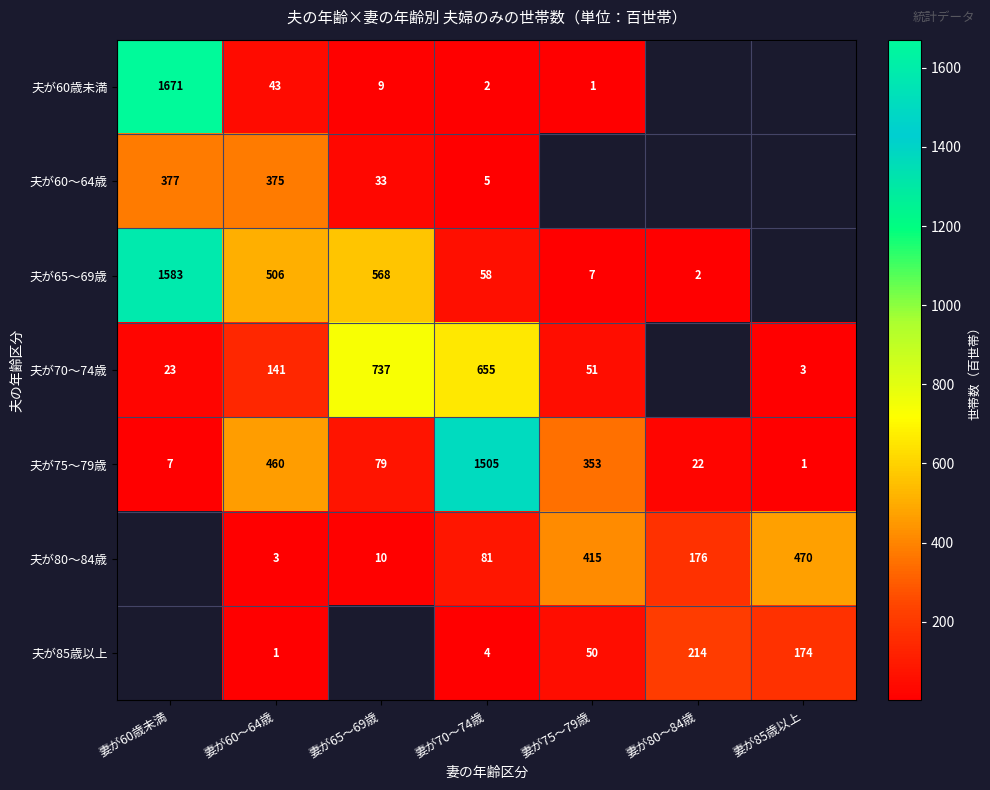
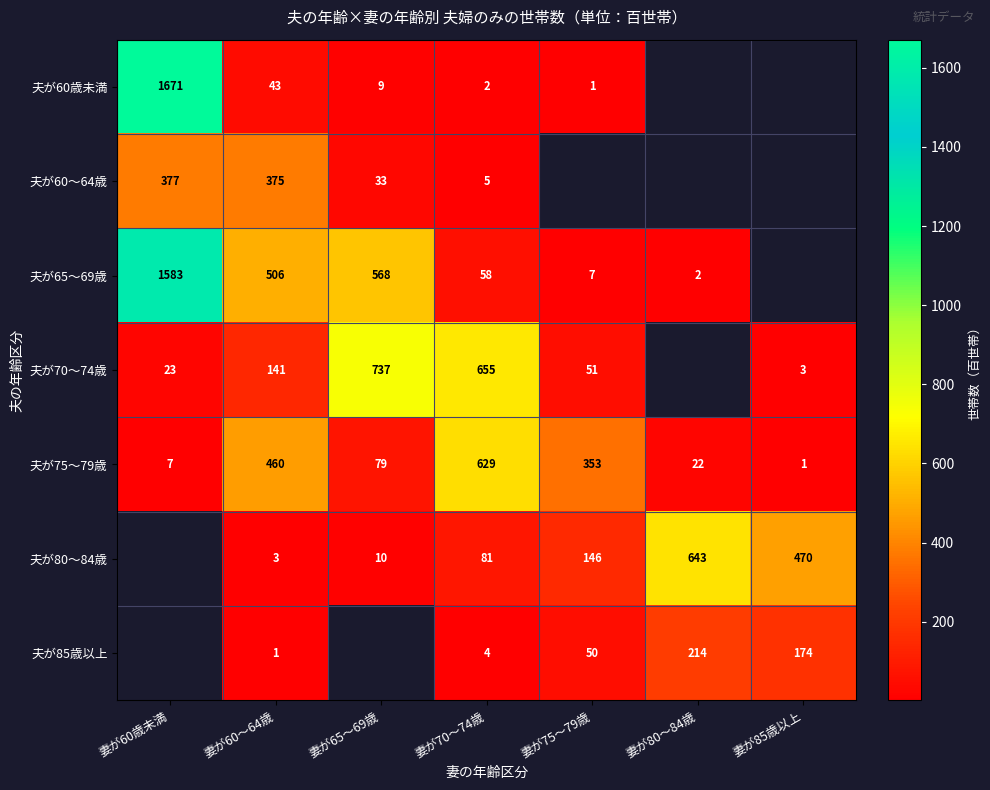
  {
    "夫が60歳未満": {
      "妻が60歳未満": 1671,
      "妻が60～64歳": 43,
      "妻が65～69歳": 9,
      "妻が70～74歳": 2,
      "妻が75～79歳": 1
    },
    "夫が60～64歳": {
      "妻が60歳未満": 377,
      "妻が60～64歳": 375,
      "妻が65～69歳": 33,
      "妻が70～74歳": 5
    },
    "夫が65～69歳": {
      "妻が60歳未満": 1583,
      "妻が60～64歳": 506,
      "妻が65～69歳": 568,
      "妻が70～74歳": 58,
      "妻が75～79歳": 7,
      "妻が80～84歳": 2
    },
    "夫が70～74歳": {
      "妻が60歳未満": 23,
      "妻が60～64歳": 141,
      "妻が65～69歳": 737,
      "妻が70～74歳": 655,
      "妻が75～79歳": 51,
      "妻が85歳以上": 3
    },
    "夫が75～79歳": {
      "妻が60歳未満": 7,
      "妻が60～64歳": 460,
      "妻が65～69歳": 79,
-     "妻が70～74歳": 1505,
+     "妻が70～74歳": 629,
      "妻が75～79歳": 353,
      "妻が80～84歳": 22,
      "妻が85歳以上": 1
    },
    "夫が80～84歳": {
      "妻が60～64歳": 3,
      "妻が65～69歳": 10,
      "妻が70～74歳": 81,
-     "妻が75～79歳": 415,
-     "妻が80～84歳": 176,
+     "妻が75～79歳": 146,
+     "妻が80～84歳": 643,
      "妻が85歳以上": 470
    },
    "夫が85歳以上": {
      "妻が60～64歳": 1,
      "妻が70～74歳": 4,
      "妻が75～79歳": 50,
      "妻が80～84歳": 214,
      "妻が85歳以上": 174
    }
  }
